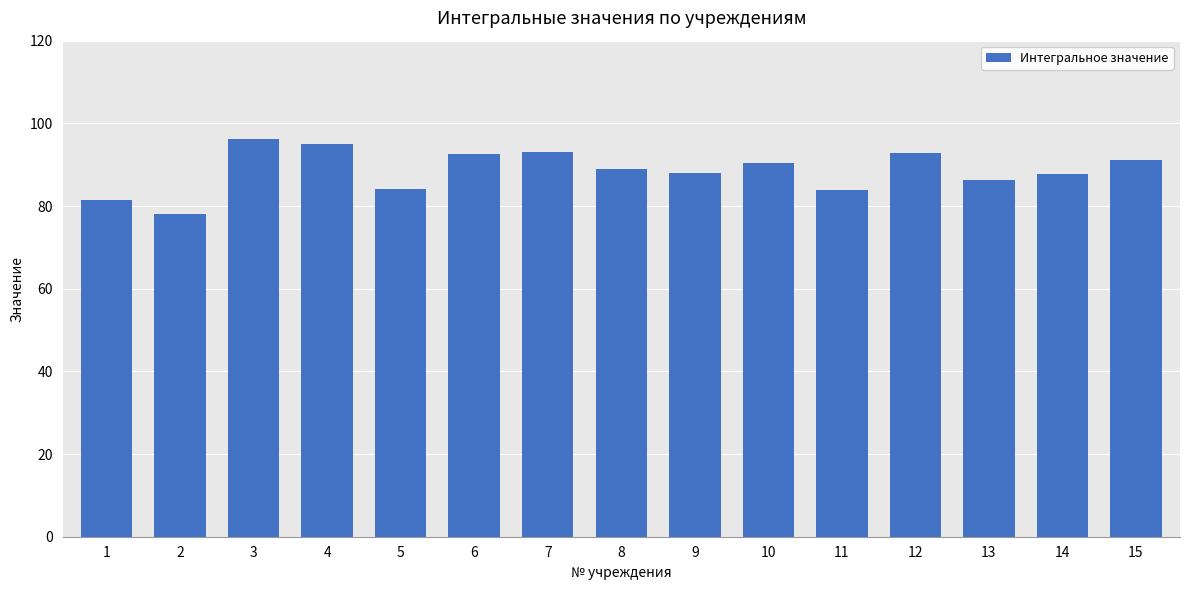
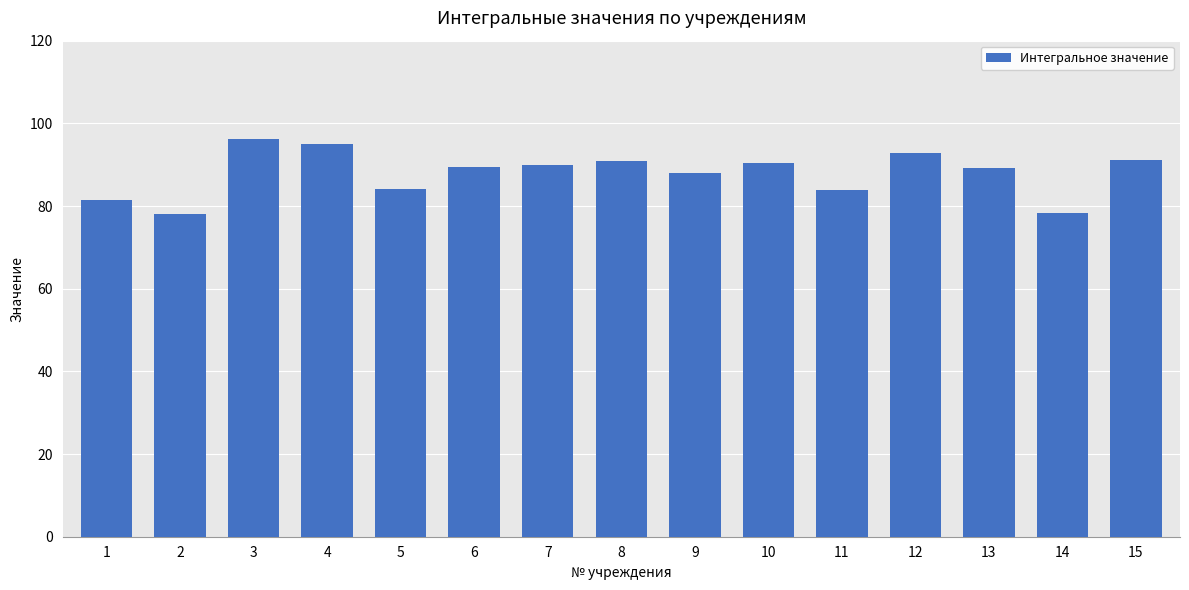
  {
    "1": 81,
    "2": 78,
    "3": 96,
    "4": 95,
    "5": 84,
-   "6": 93,
-   "7": 93,
-   "8": 89,
+   "6": 89,
+   "7": 90,
+   "8": 91,
    "9": 88,
    "10": 90,
    "11": 84,
    "12": 93,
-   "13": 86,
-   "14": 88,
+   "13": 89,
+   "14": 78,
    "15": 91
  }
